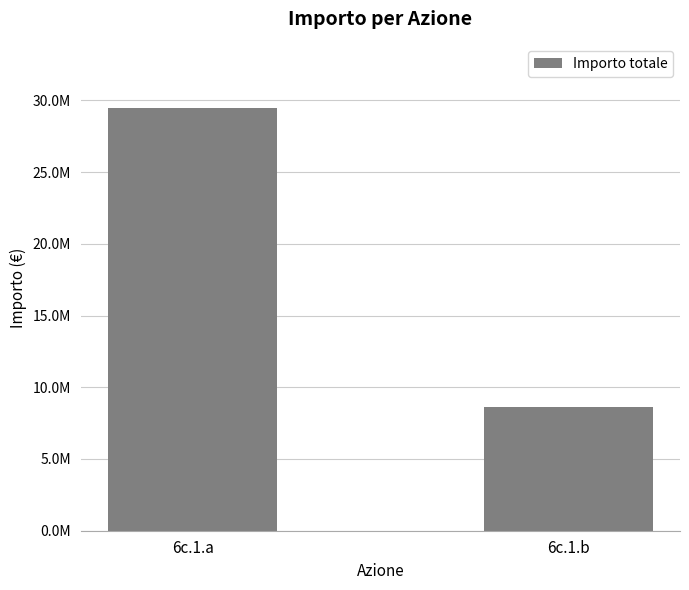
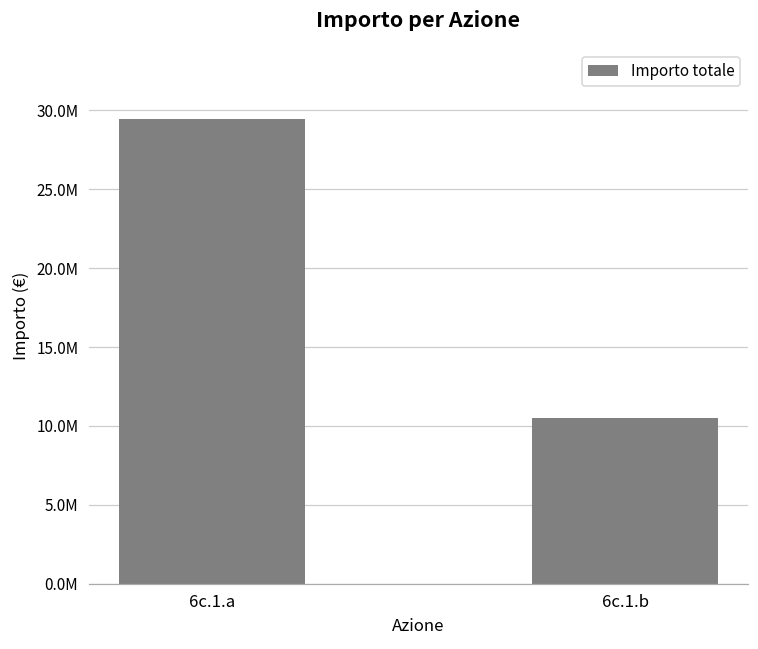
  {
    "6c.1.a": 29500000,
-   "6c.1.b": 8600000
+   "6c.1.b": 10500000
  }
